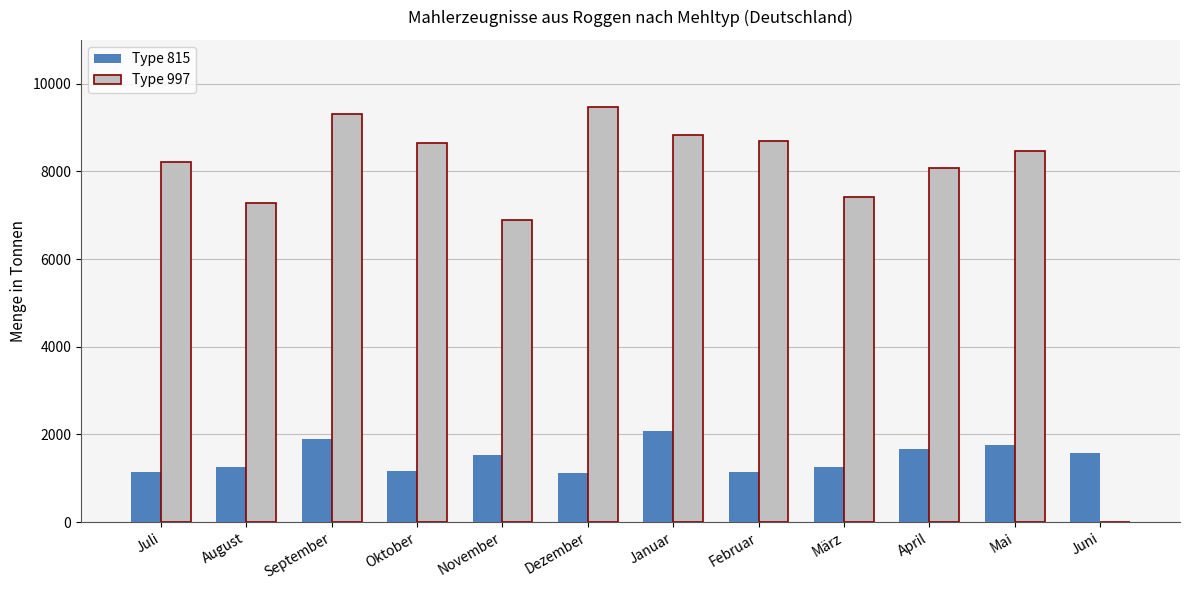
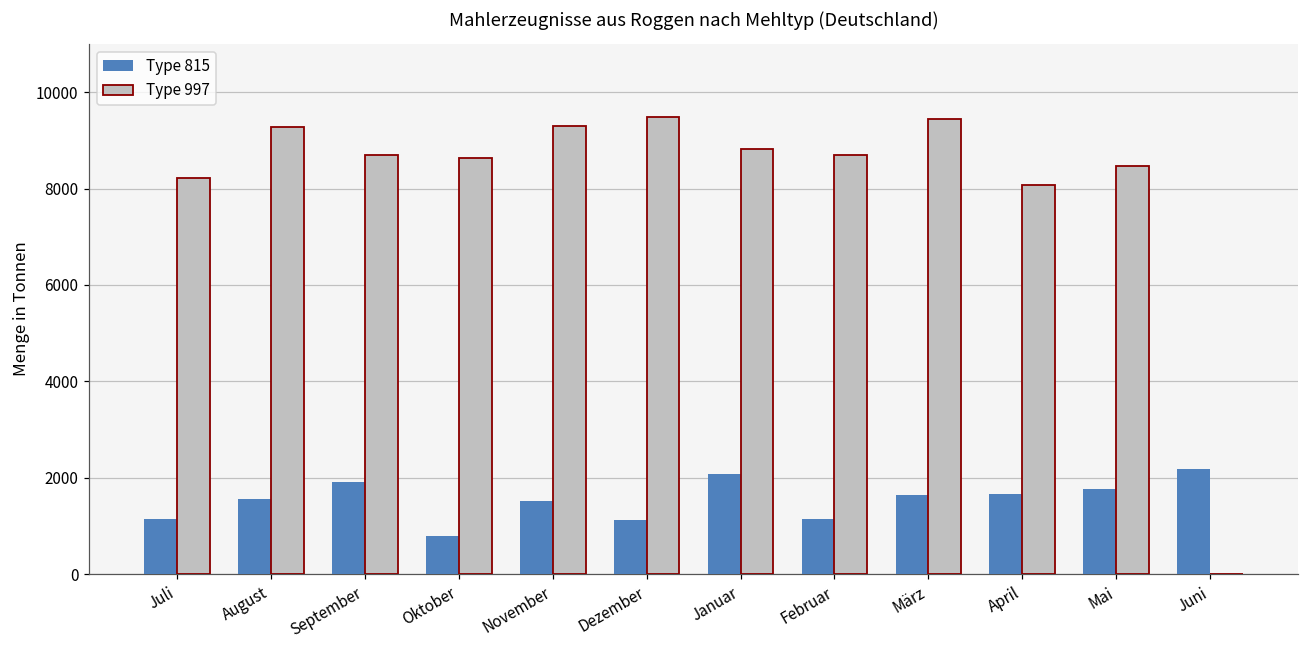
  {
    "Type 815": {
      "Juli": 1200,
-     "August": 1300,
+     "August": 1600,
      "September": 1900,
-     "Oktober": 1200,
+     "Oktober": 800,
      "November": 1500,
      "Dezember": 1100,
      "Januar": 2100,
      "Februar": 1100,
-     "März": 1300,
+     "März": 1600,
      "April": 1700,
      "Mai": 1800,
-     "Juni": 1600
+     "Juni": 2200
    },
    "Type 997": {
      "Juli": 8200,
-     "August": 7300,
-     "September": 9300,
+     "August": 9300,
+     "September": 8700,
      "Oktober": 8600,
-     "November": 6900,
+     "November": 9300,
      "Dezember": 9500,
      "Januar": 8800,
      "Februar": 8700,
-     "März": 7400,
+     "März": 9400,
      "April": 8100,
      "Mai": 8500,
      "Juni": 0
    }
  }
